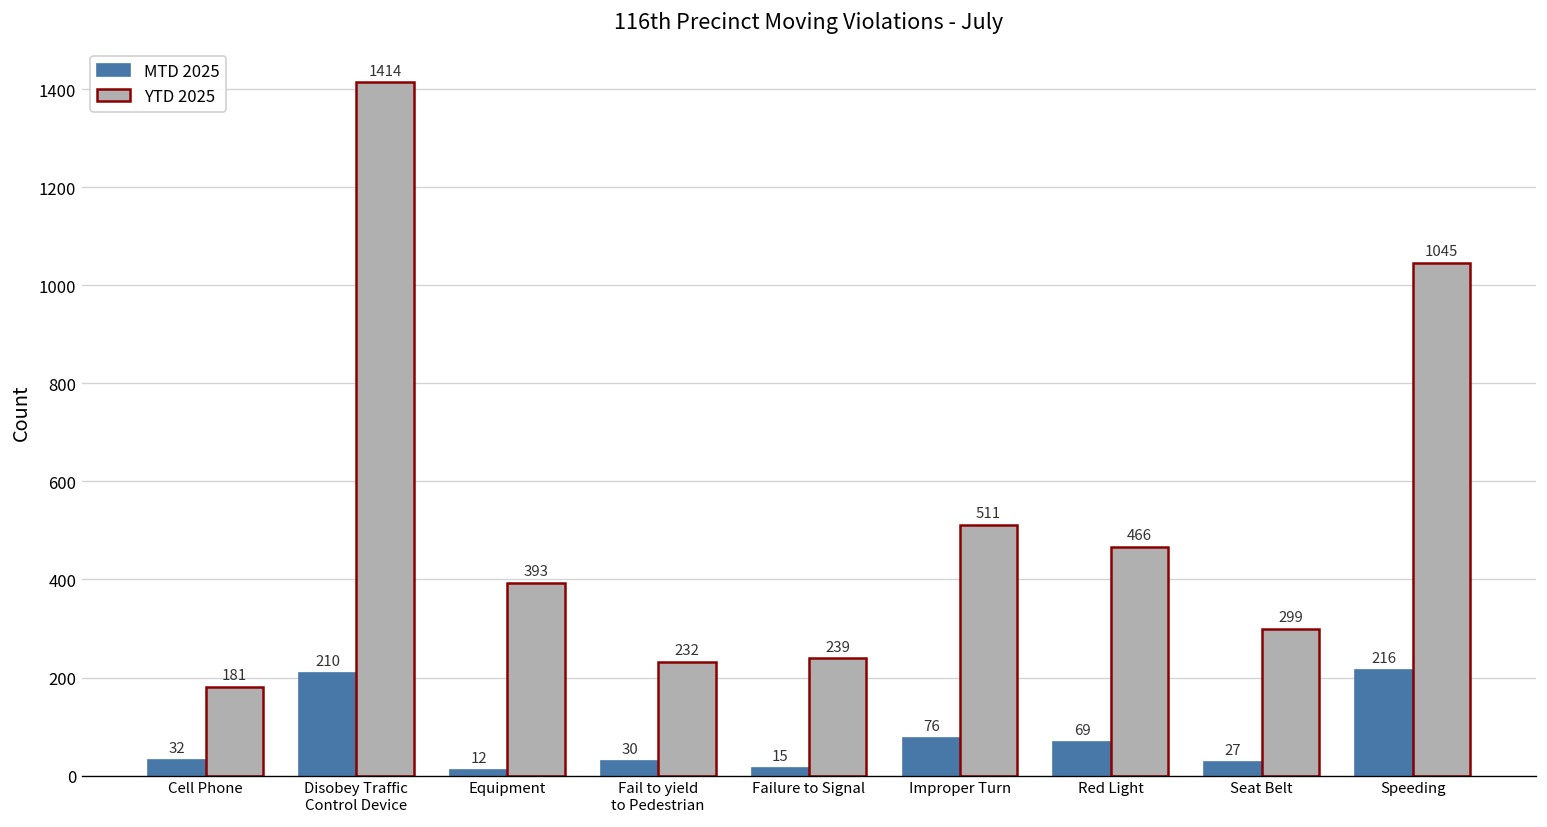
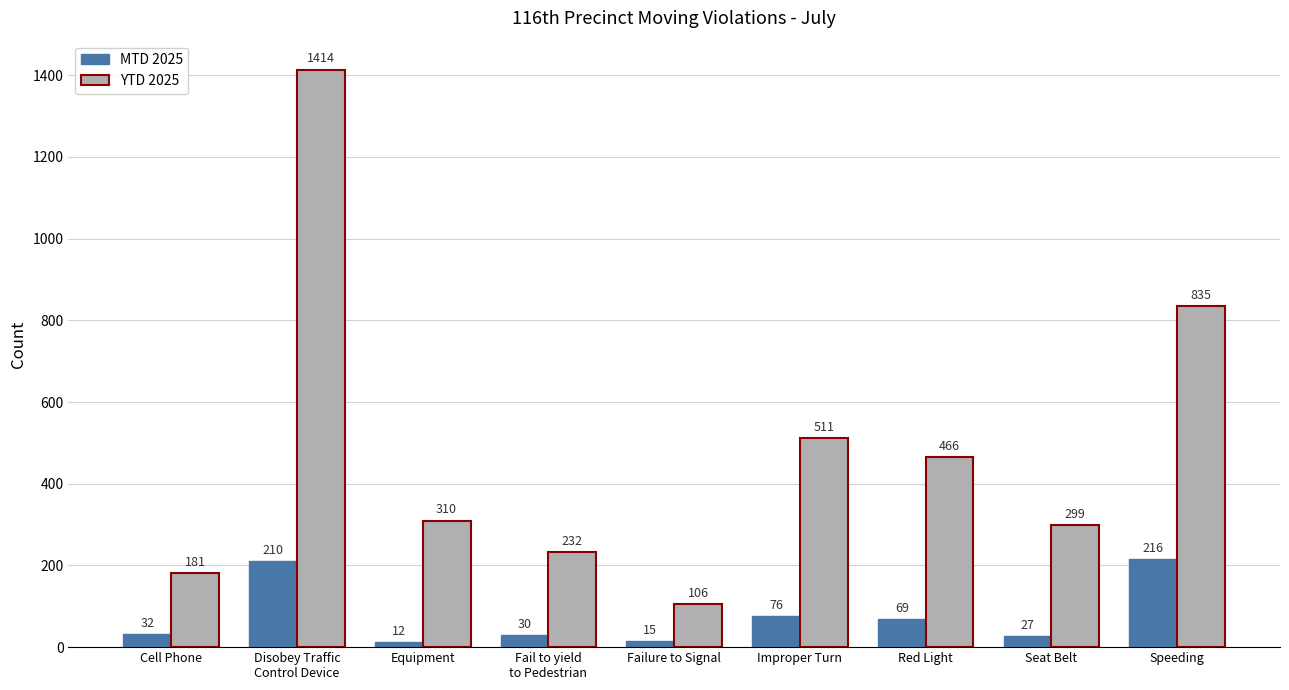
  {
    "MTD 2025": {
      "Cell Phone": 32,
      "Disobey Traffic Control Device": 210,
      "Equipment": 12,
      "Fail to yield to Pedestrian": 30,
      "Failure to Signal": 15,
      "Improper Turn": 76,
      "Red Light": 69,
      "Seat Belt": 27,
      "Speeding": 216
    },
    "YTD 2025": {
      "Cell Phone": 181,
      "Disobey Traffic Control Device": 1414,
-     "Equipment": 393,
+     "Equipment": 310,
      "Fail to yield to Pedestrian": 232,
-     "Failure to Signal": 239,
+     "Failure to Signal": 106,
      "Improper Turn": 511,
      "Red Light": 466,
      "Seat Belt": 299,
-     "Speeding": 1045
+     "Speeding": 835
    }
  }
